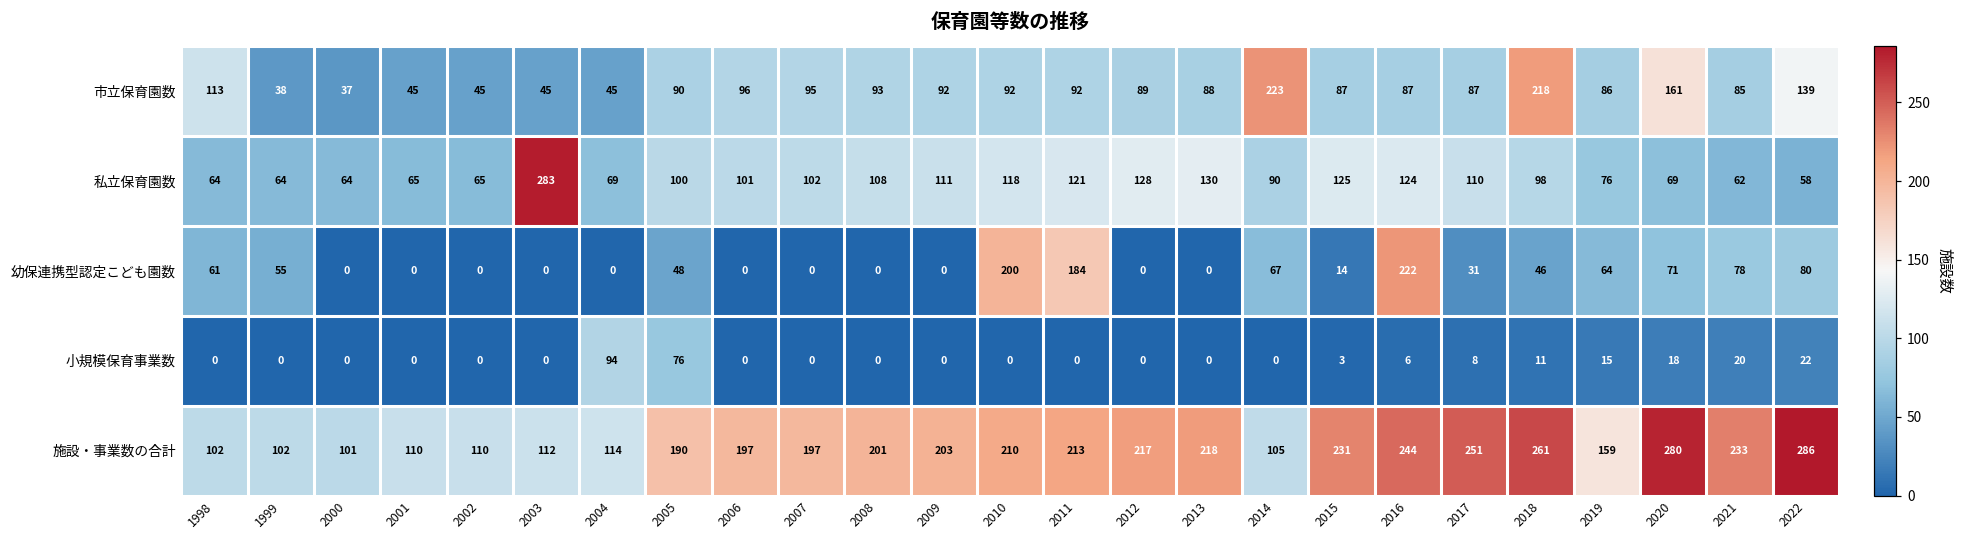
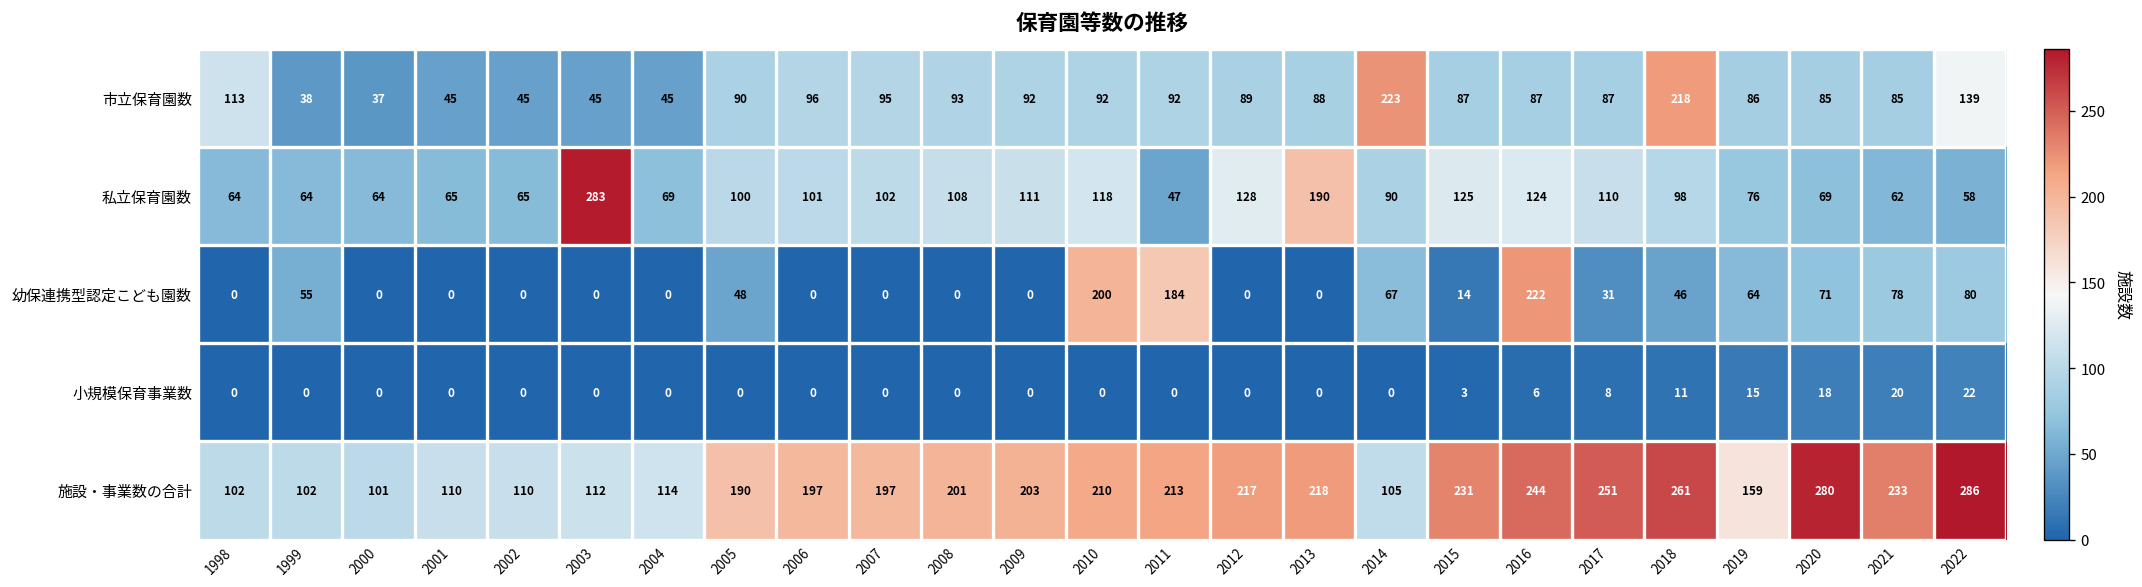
  {
    "市立保育園数": {
      "1998": 113,
      "1999": 38,
      "2000": 37,
      "2001": 45,
      "2002": 45,
      "2003": 45,
      "2004": 45,
      "2005": 90,
      "2006": 96,
      "2007": 95,
      "2008": 93,
      "2009": 92,
      "2010": 92,
      "2011": 92,
      "2012": 89,
      "2013": 88,
      "2014": 223,
      "2015": 87,
      "2016": 87,
      "2017": 87,
      "2018": 218,
      "2019": 86,
-     "2020": 161,
+     "2020": 85,
      "2021": 85,
      "2022": 139
    },
    "私立保育園数": {
      "1998": 64,
      "1999": 64,
      "2000": 64,
      "2001": 65,
      "2002": 65,
      "2003": 283,
      "2004": 69,
      "2005": 100,
      "2006": 101,
      "2007": 102,
      "2008": 108,
      "2009": 111,
      "2010": 118,
-     "2011": 121,
+     "2011": 47,
      "2012": 128,
-     "2013": 130,
+     "2013": 190,
      "2014": 90,
      "2015": 125,
      "2016": 124,
      "2017": 110,
      "2018": 98,
      "2019": 76,
      "2020": 69,
      "2021": 62,
      "2022": 58
    },
    "幼保連携型認定こども園数": {
-     "1998": 61,
+     "1998": 0,
      "1999": 55,
      "2000": 0,
      "2001": 0,
      "2002": 0,
      "2003": 0,
      "2004": 0,
      "2005": 48,
      "2006": 0,
      "2007": 0,
      "2008": 0,
      "2009": 0,
      "2010": 200,
      "2011": 184,
      "2012": 0,
      "2013": 0,
      "2014": 67,
      "2015": 14,
      "2016": 222,
      "2017": 31,
      "2018": 46,
      "2019": 64,
      "2020": 71,
      "2021": 78,
      "2022": 80
    },
    "小規模保育事業数": {
      "1998": 0,
      "1999": 0,
      "2000": 0,
      "2001": 0,
      "2002": 0,
      "2003": 0,
-     "2004": 94,
-     "2005": 76,
+     "2004": 0,
+     "2005": 0,
      "2006": 0,
      "2007": 0,
      "2008": 0,
      "2009": 0,
      "2010": 0,
      "2011": 0,
      "2012": 0,
      "2013": 0,
      "2014": 0,
      "2015": 3,
      "2016": 6,
      "2017": 8,
      "2018": 11,
      "2019": 15,
      "2020": 18,
      "2021": 20,
      "2022": 22
    },
    "施設・事業数の合計": {
      "1998": 102,
      "1999": 102,
      "2000": 101,
      "2001": 110,
      "2002": 110,
      "2003": 112,
      "2004": 114,
      "2005": 190,
      "2006": 197,
      "2007": 197,
      "2008": 201,
      "2009": 203,
      "2010": 210,
      "2011": 213,
      "2012": 217,
      "2013": 218,
      "2014": 105,
      "2015": 231,
      "2016": 244,
      "2017": 251,
      "2018": 261,
      "2019": 159,
      "2020": 280,
      "2021": 233,
      "2022": 286
    }
  }
